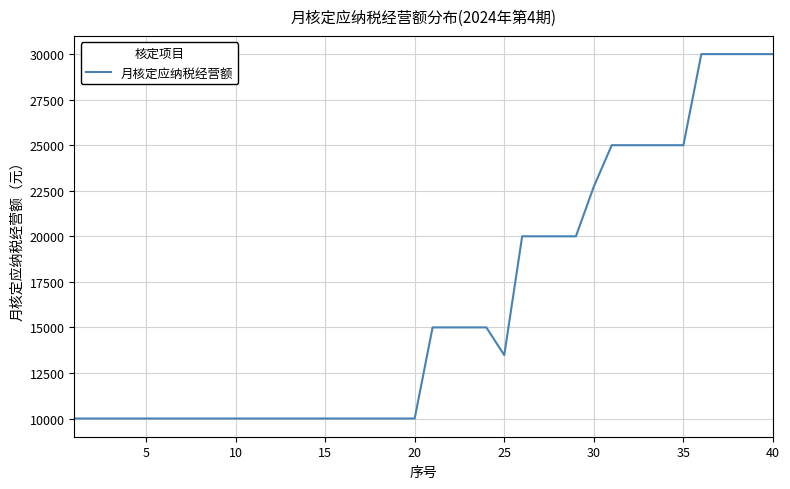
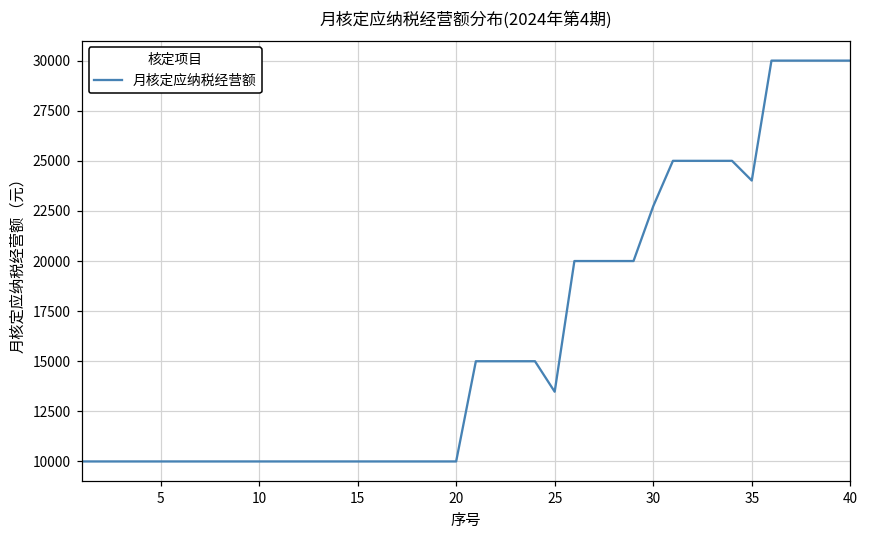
  {
    "5": 10000,
    "10": 10000,
    "15": 10000,
    "20": 10000,
    "25": 13500,
    "30": 22700,
-   "35": 25000,
+   "35": 24000,
    "40": 30000
  }
